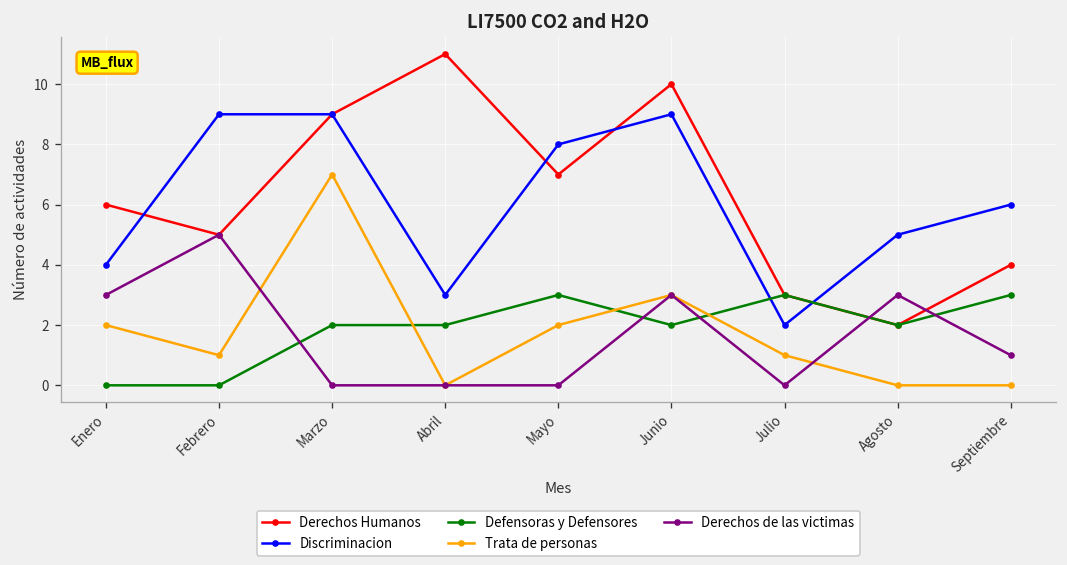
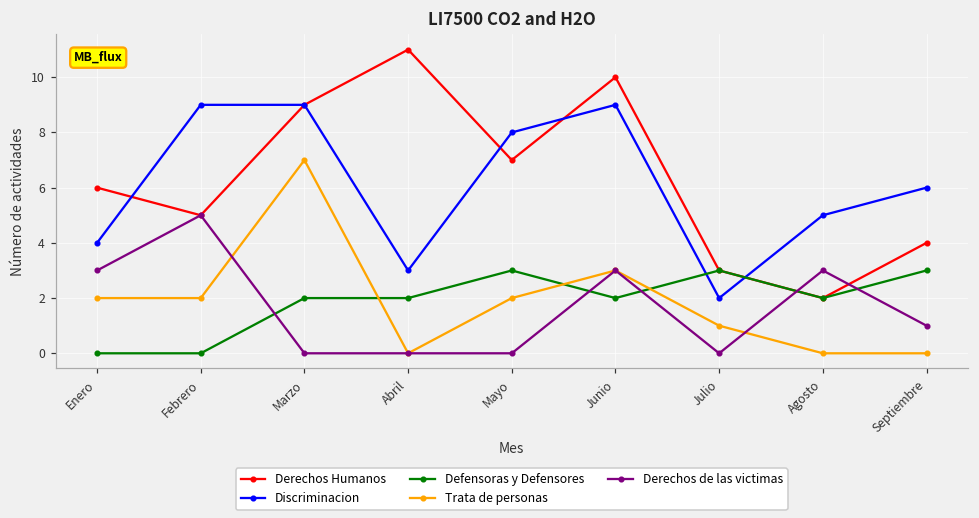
  {
    "Derechos Humanos": {
      "Enero": 6,
      "Abril": 11,
      "Mayo": 7,
      "Junio": 10,
      "Septiembre": 4
    },
    "Discriminacion": {
      "Enero": 4,
      "Febrero": 9,
      "Abril": 3,
      "Mayo": 8,
      "Junio": 9,
      "Julio": 2,
      "Agosto": 5,
      "Septiembre": 6
    },
    "Defensoras y Defensores": {
      "Enero": 0,
      "Febrero": 0,
      "Marzo": 2,
      "Abril": 2,
      "Mayo": 3,
      "Junio": 2,
      "Septiembre": 3
    },
    "Trata de personas": {
      "Enero": 2,
-     "Febrero": 1,
+     "Febrero": 2,
      "Marzo": 7,
      "Mayo": 2,
      "Julio": 1,
      "Agosto": 0,
      "Septiembre": 0
    },
    "Derechos de las victimas": {
      "Enero": 3,
      "Marzo": 0,
      "Mayo": 0,
      "Julio": 0,
      "Agosto": 3,
      "Septiembre": 1
    }
  }
